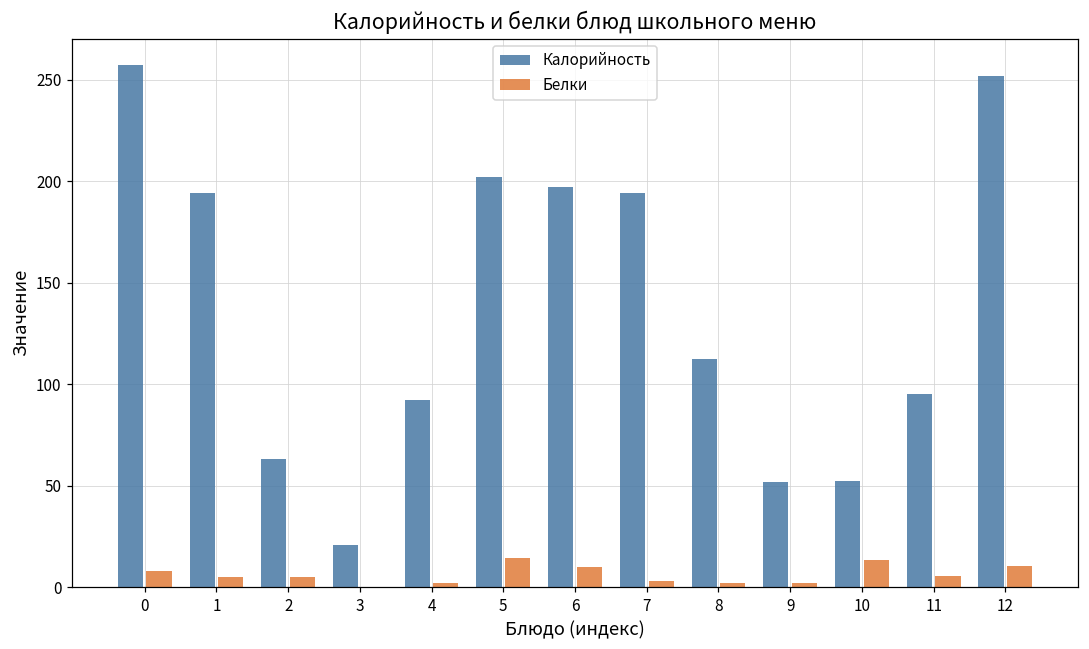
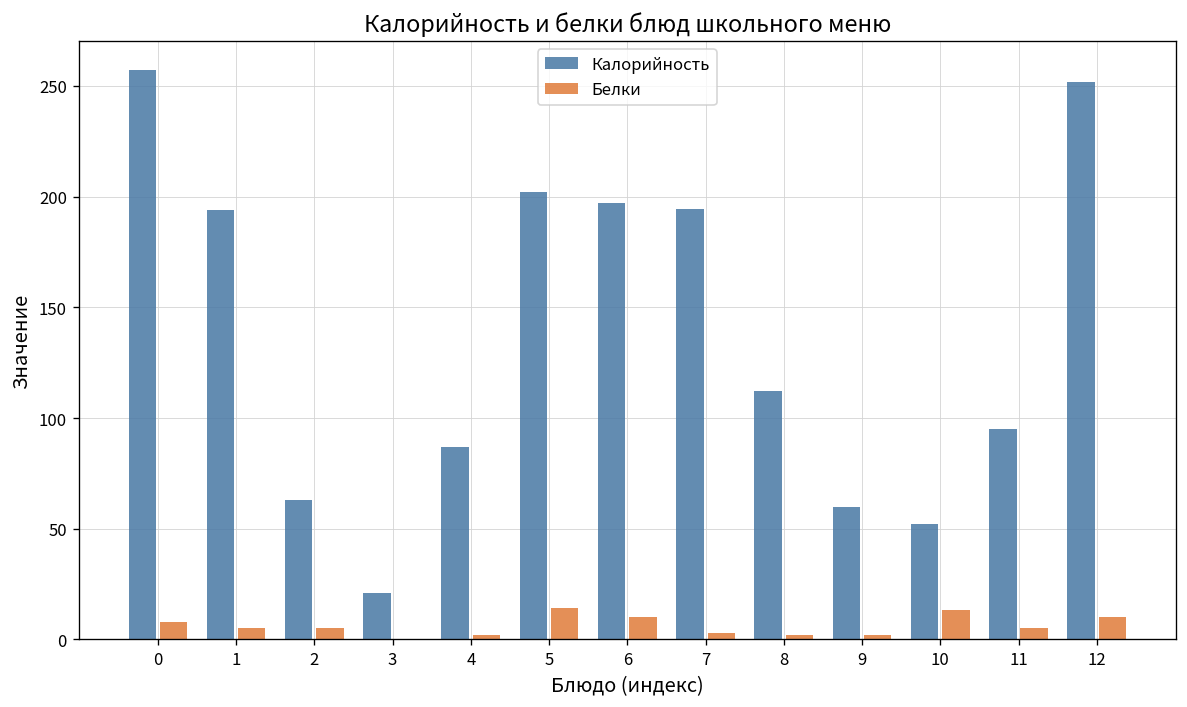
  {
    "Калорийность": {
      "0": 257,
      "1": 194,
      "2": 63,
      "3": 21,
-     "4": 92,
+     "4": 87,
      "5": 202,
      "6": 197,
      "7": 194,
      "8": 112,
-     "9": 52,
+     "9": 60,
      "10": 52,
      "11": 95,
      "12": 252
    },
    "Белки": {
      "0": 8,
      "1": 5,
      "2": 5,
      "4": 2,
      "5": 14,
      "6": 10,
      "7": 3,
      "8": 2,
      "9": 2,
      "10": 13,
      "11": 5,
      "12": 10
    }
  }
